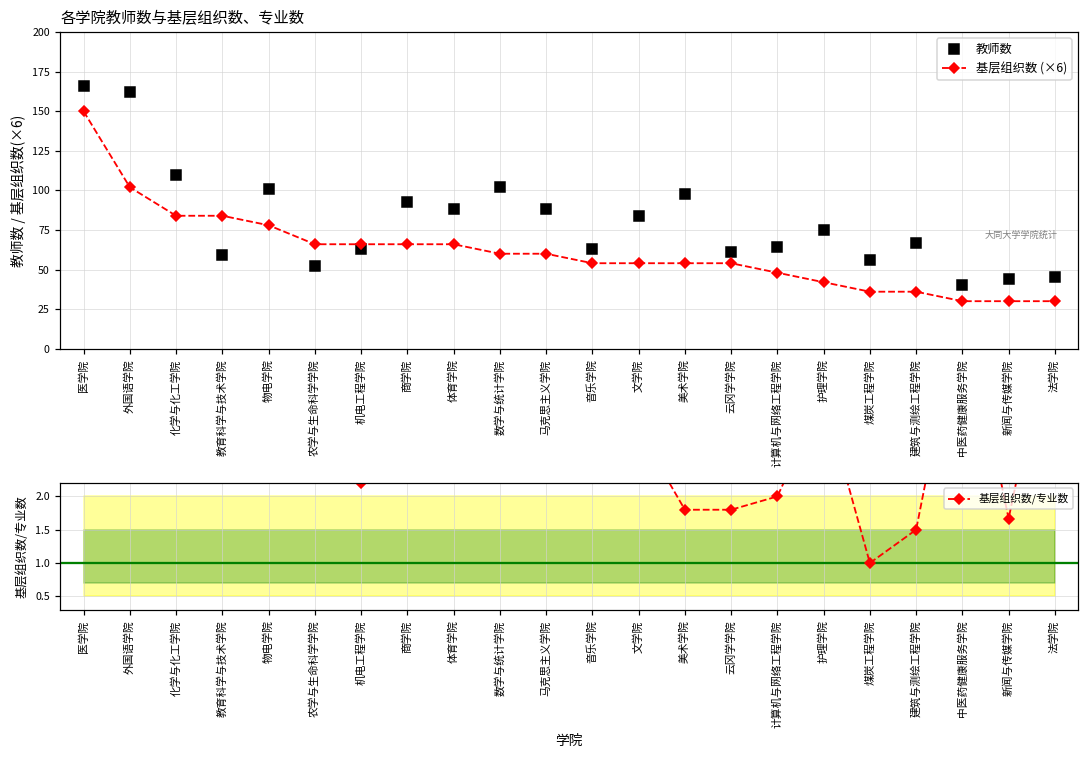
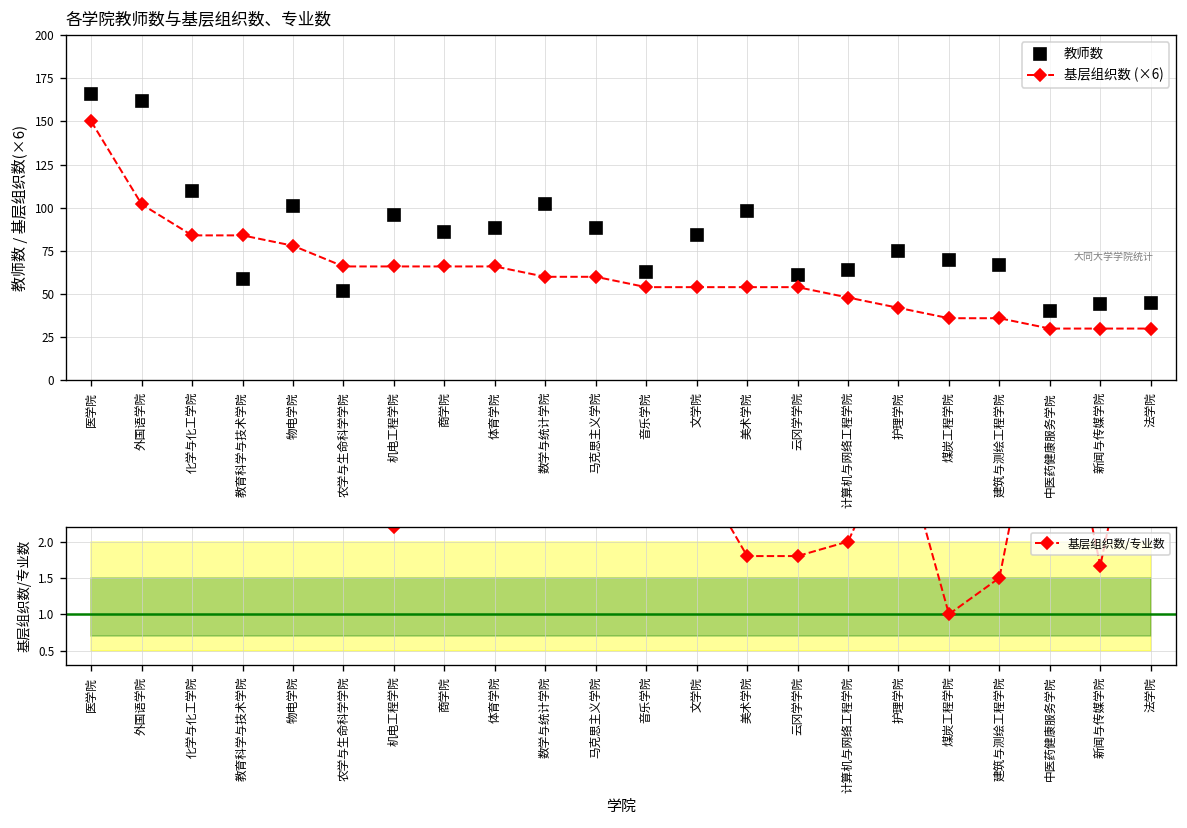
  {
    "各学院教师数与基层组织数、专业数": {
      "教师数": {
        "医学院": 166,
        "外国语学院": 162,
        "化学与化工学院": 110,
        "教育科学与技术学院": 59,
        "物电学院": 101,
        "农学与生命科学学院": 52,
-       "机电工程学院": 63,
-       "商学院": 93,
+       "机电工程学院": 96,
+       "商学院": 86,
        "体育学院": 88,
        "数学与统计学院": 102,
        "马克思主义学院": 88,
        "音乐学院": 63,
        "文学院": 84,
        "美术学院": 98,
        "云冈学学院": 61,
        "计算机与网络工程学院": 64,
        "护理学院": 75,
-       "煤炭工程学院": 56,
+       "煤炭工程学院": 70,
        "建筑与测绘工程学院": 67,
        "中医药健康服务学院": 40,
        "新闻与传媒学院": 44,
        "法学院": 45
      },
      "基层组织数 (×6)": {
        "医学院": 150,
        "外国语学院": 102,
        "化学与化工学院": 84,
        "教育科学与技术学院": 84,
        "物电学院": 78,
        "农学与生命科学学院": 66,
        "机电工程学院": 66,
        "商学院": 66,
        "体育学院": 66,
        "数学与统计学院": 60,
        "马克思主义学院": 60,
        "音乐学院": 54,
        "文学院": 54,
        "美术学院": 54,
        "云冈学学院": 54,
        "计算机与网络工程学院": 48,
        "护理学院": 42,
        "煤炭工程学院": 36,
        "建筑与测绘工程学院": 36,
        "中医药健康服务学院": 30,
        "新闻与传媒学院": 30,
        "法学院": 30
      }
    }
  }
